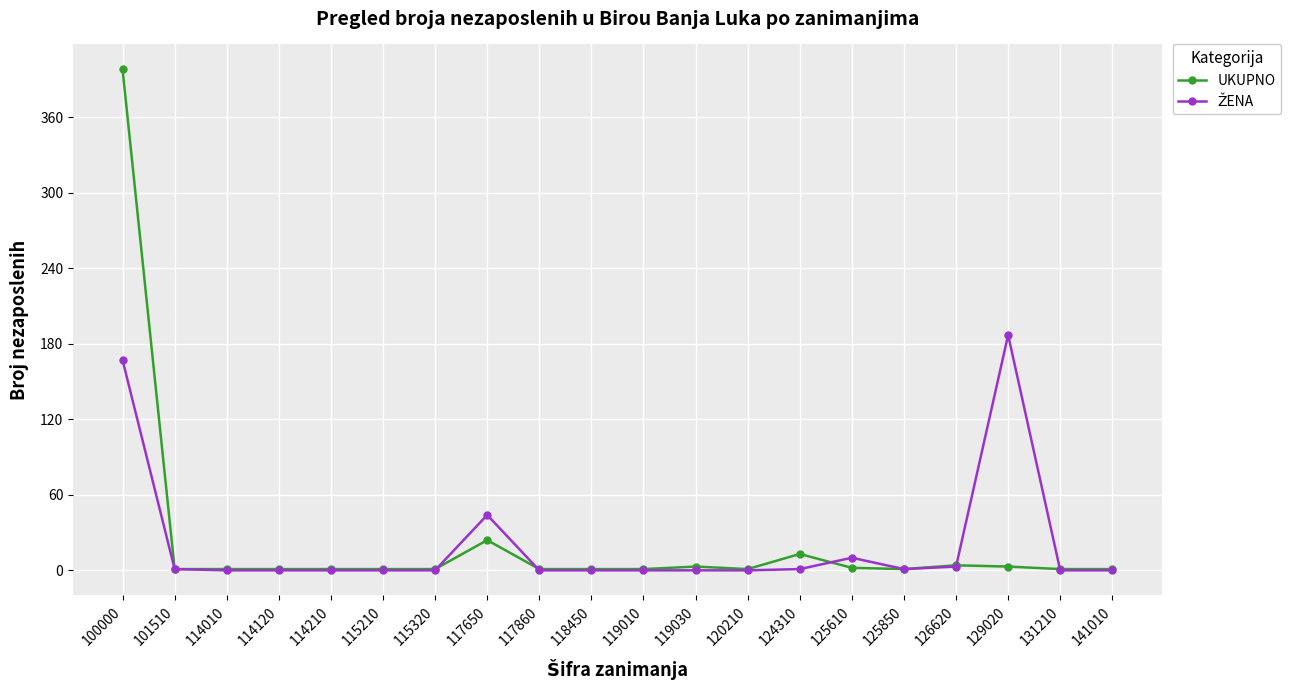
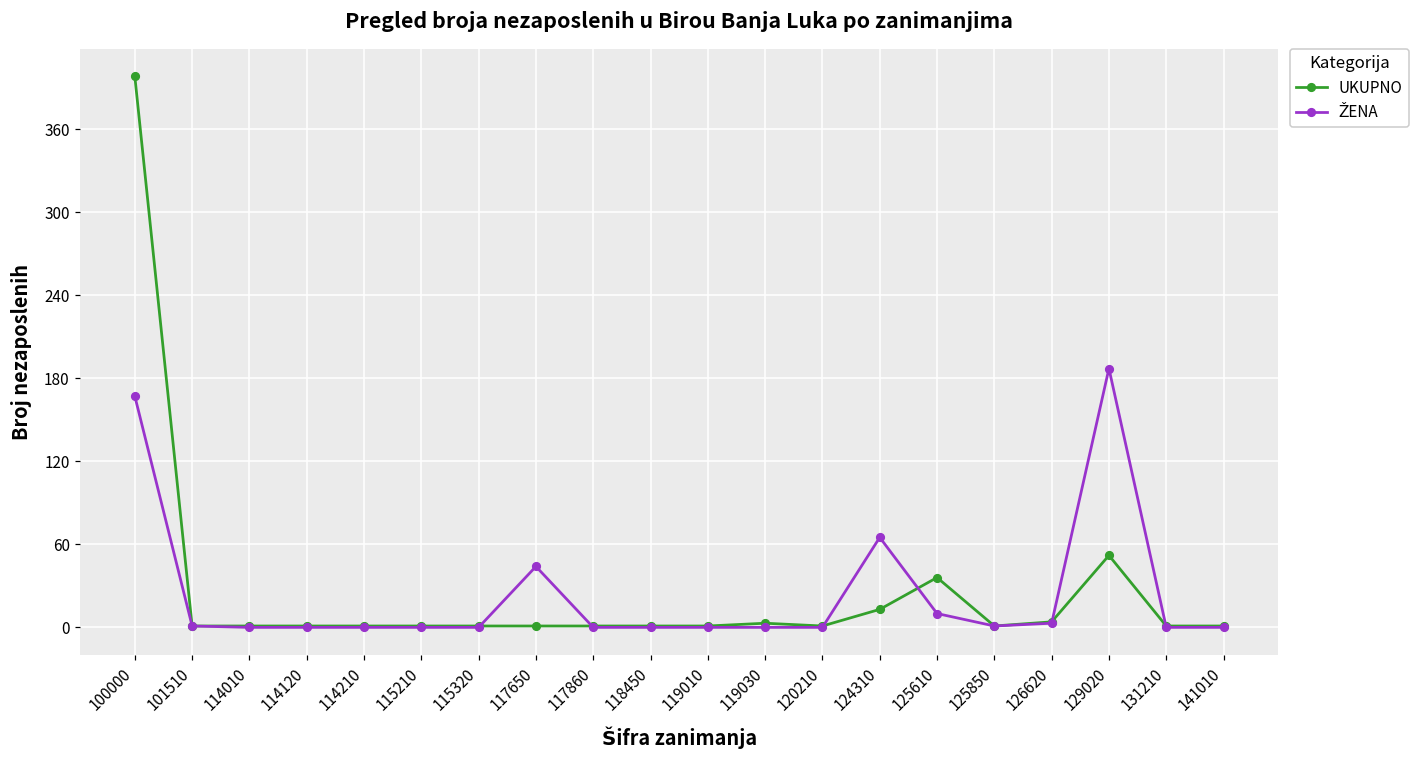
  {
    "UKUPNO": {
      "100000": 398,
-     "117650": 24,
+     "117650": 1,
      "119030": 3,
      "124310": 13,
-     "125610": 2,
-     "129020": 3
+     "125610": 36,
+     "129020": 52
    },
    "ŽENA": {
      "100000": 167,
      "117650": 44,
      "119030": 0,
-     "124310": 1,
+     "124310": 65,
      "125610": 10,
      "129020": 187
    }
  }
